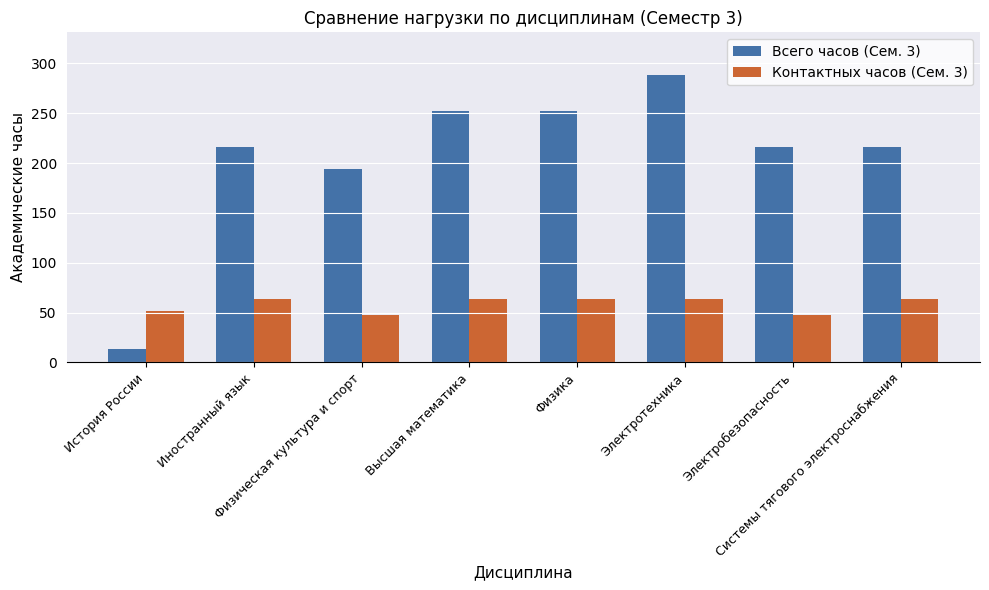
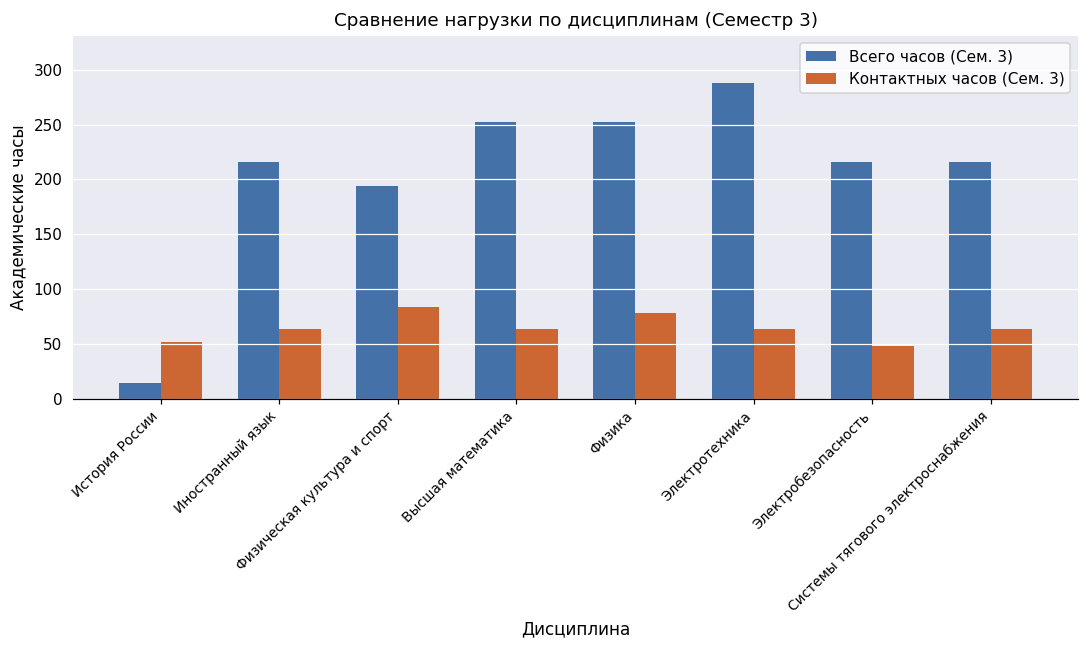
  {
    "Всего часов (Сем. 3)": {
      "История России": 10,
      "Иностранный язык": 220,
      "Физическая культура и спорт": 190,
      "Высшая математика": 250,
      "Физика": 250,
      "Электротехника": 290,
      "Электробезопасность": 220,
      "Системы тягового электроснабжения": 220
    },
    "Контактных часов (Сем. 3)": {
      "История России": 50,
      "Иностранный язык": 60,
-     "Физическая культура и спорт": 50,
+     "Физическая культура и спорт": 80,
      "Высшая математика": 60,
-     "Физика": 60,
+     "Физика": 80,
      "Электротехника": 60,
      "Электробезопасность": 50,
      "Системы тягового электроснабжения": 60
    }
  }
